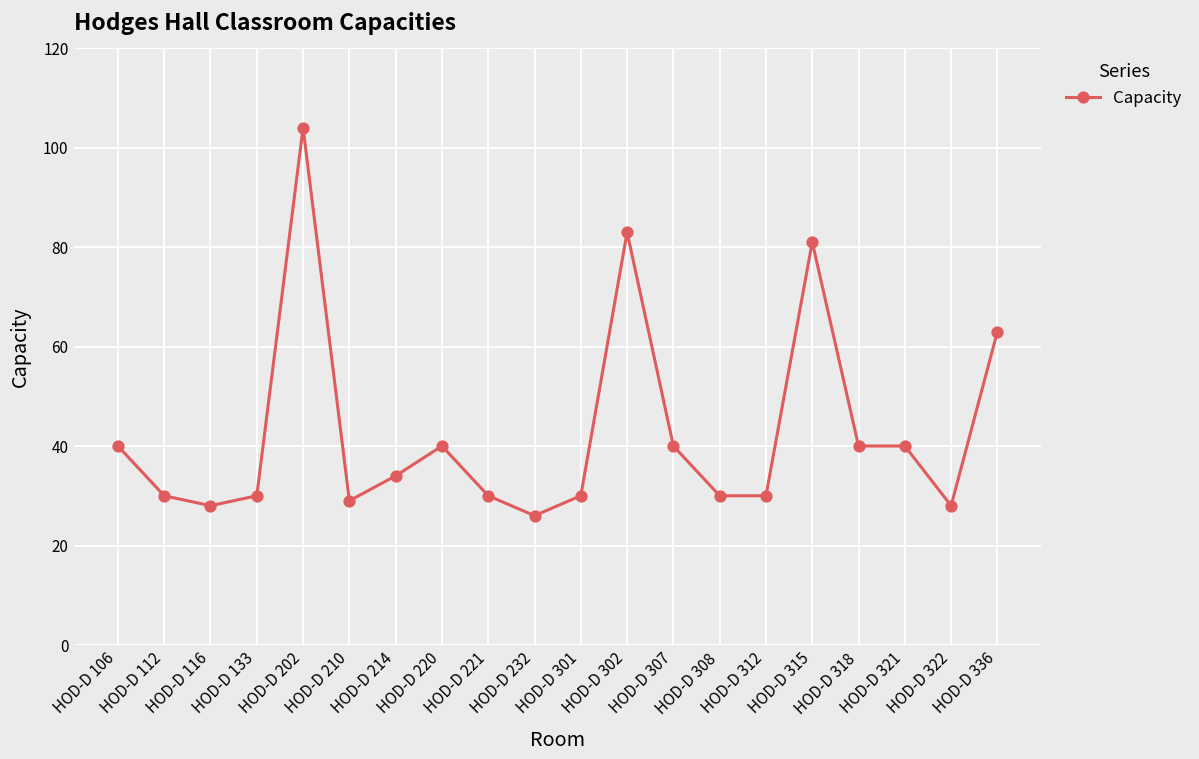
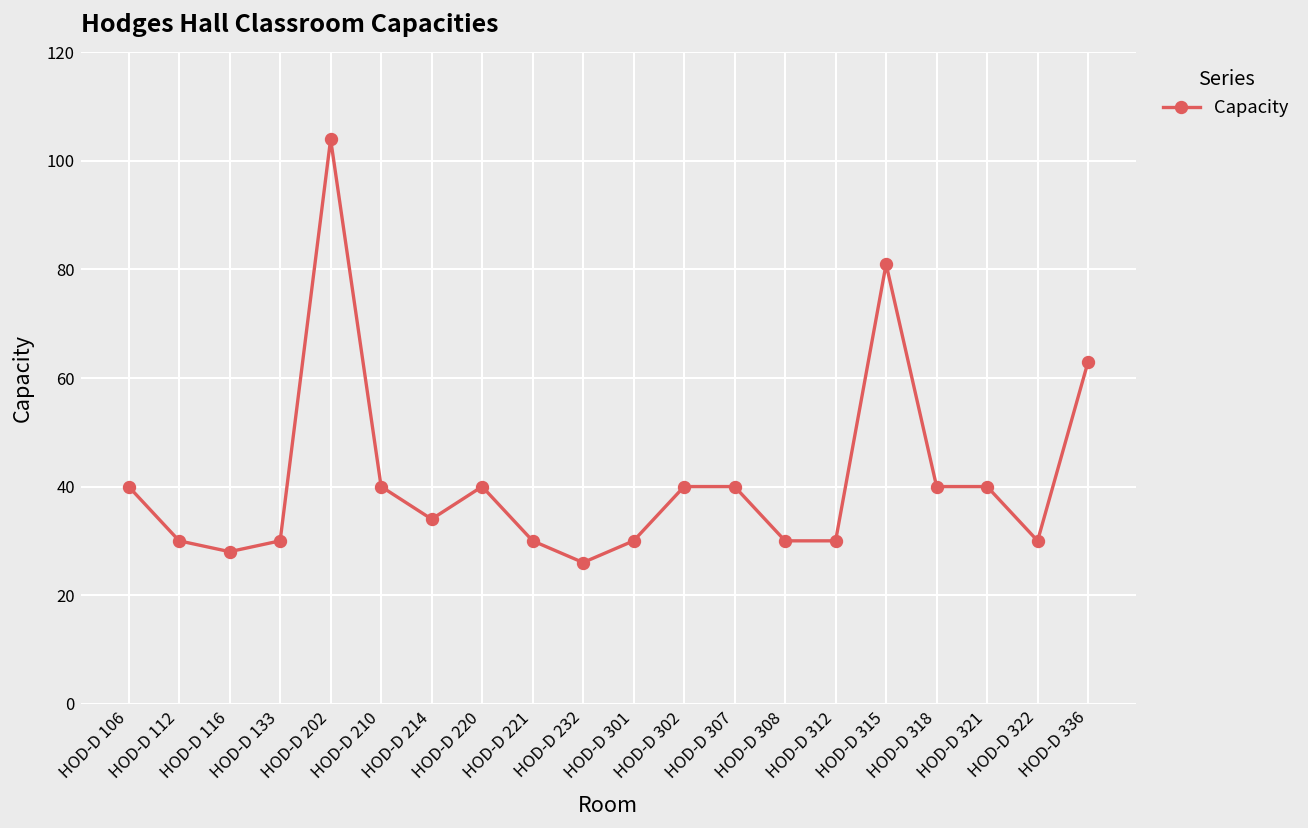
  {
    "HOD-D 106": 40,
    "HOD-D 112": 30,
    "HOD-D 116": 28,
    "HOD-D 133": 30,
    "HOD-D 202": 104,
-   "HOD-D 210": 29,
+   "HOD-D 210": 40,
    "HOD-D 214": 34,
    "HOD-D 220": 40,
    "HOD-D 221": 30,
    "HOD-D 232": 26,
    "HOD-D 301": 30,
-   "HOD-D 302": 83,
+   "HOD-D 302": 40,
    "HOD-D 307": 40,
    "HOD-D 308": 30,
    "HOD-D 312": 30,
    "HOD-D 315": 81,
    "HOD-D 318": 40,
    "HOD-D 321": 40,
-   "HOD-D 322": 28,
+   "HOD-D 322": 30,
    "HOD-D 336": 63
  }
